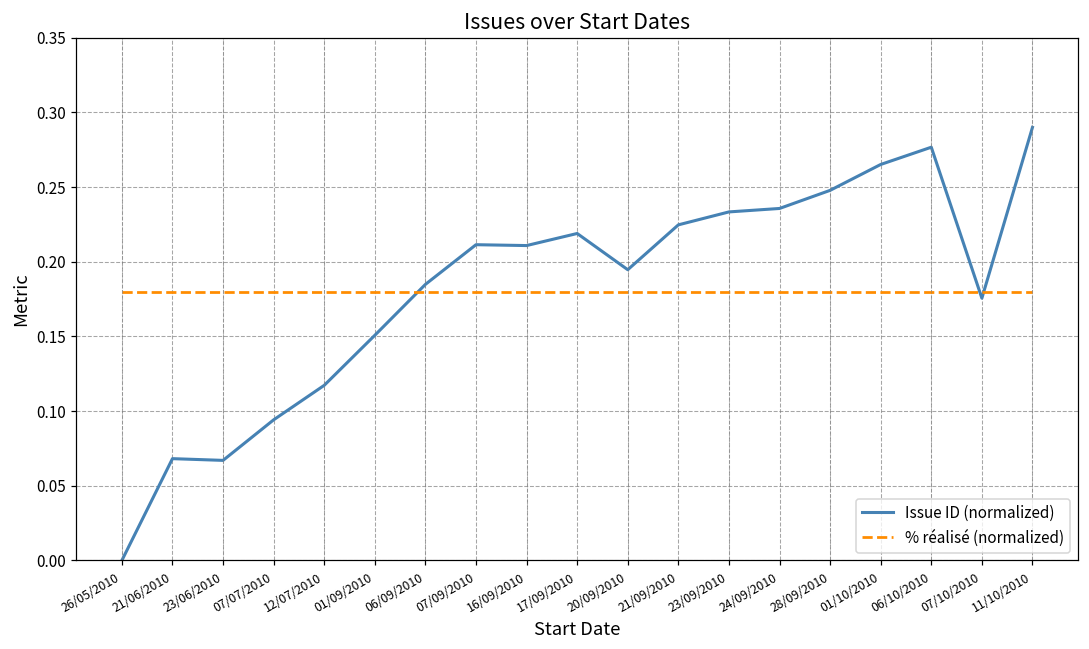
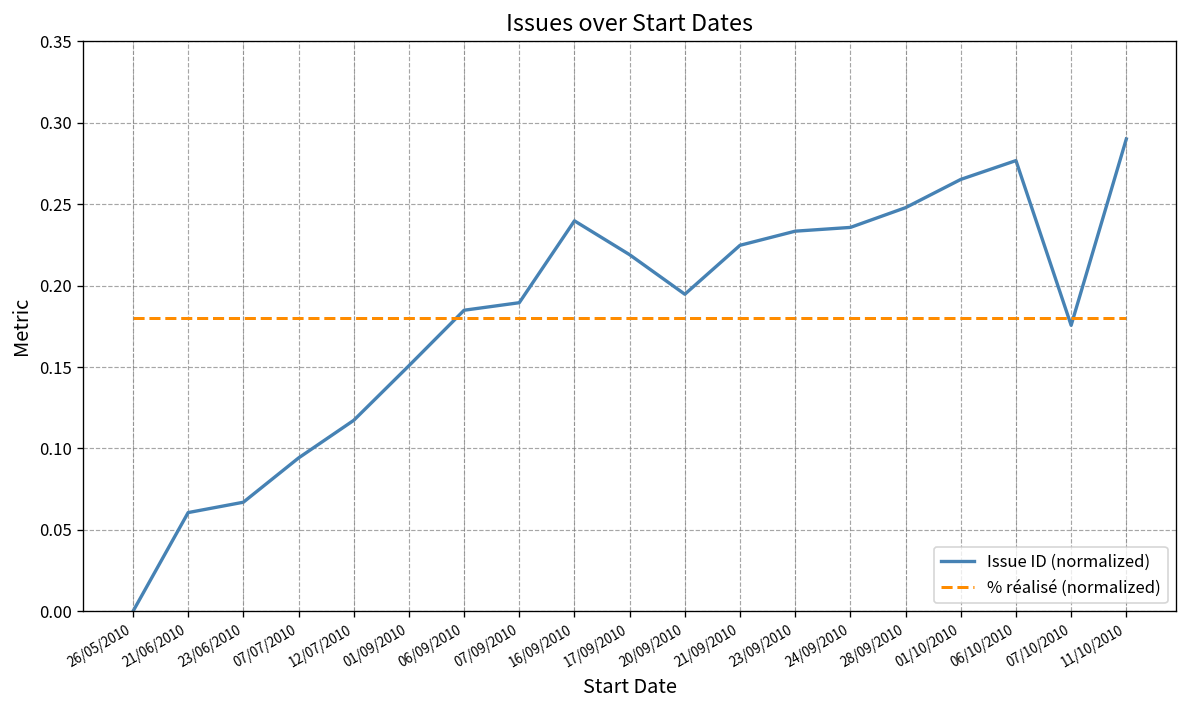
  {
    "Issue ID (normalized)": {
      "26/05/2010": 0.000,
-     "21/06/2010": 0.068,
+     "21/06/2010": 0.061,
      "23/06/2010": 0.067,
      "07/07/2010": 0.094,
      "12/07/2010": 0.117,
      "01/09/2010": 0.151,
      "06/09/2010": 0.185,
-     "07/09/2010": 0.211,
-     "16/09/2010": 0.211,
+     "07/09/2010": 0.189,
+     "16/09/2010": 0.240,
      "17/09/2010": 0.219,
      "20/09/2010": 0.195,
      "21/09/2010": 0.225,
      "23/09/2010": 0.233,
      "24/09/2010": 0.236,
      "28/09/2010": 0.248,
      "01/10/2010": 0.265,
      "06/10/2010": 0.277,
      "07/10/2010": 0.176,
      "11/10/2010": 0.290
    },
    "% réalisé (normalized)": {
      "26/05/2010": 0.180,
      "21/06/2010": 0.180,
      "23/06/2010": 0.180,
      "07/07/2010": 0.180,
      "12/07/2010": 0.180,
      "01/09/2010": 0.180,
      "06/09/2010": 0.180,
      "07/09/2010": 0.180,
      "16/09/2010": 0.180,
      "17/09/2010": 0.180,
      "20/09/2010": 0.180,
      "21/09/2010": 0.180,
      "23/09/2010": 0.180,
      "24/09/2010": 0.180,
      "28/09/2010": 0.180,
      "01/10/2010": 0.180,
      "06/10/2010": 0.180,
      "07/10/2010": 0.180,
      "11/10/2010": 0.180
    }
  }
